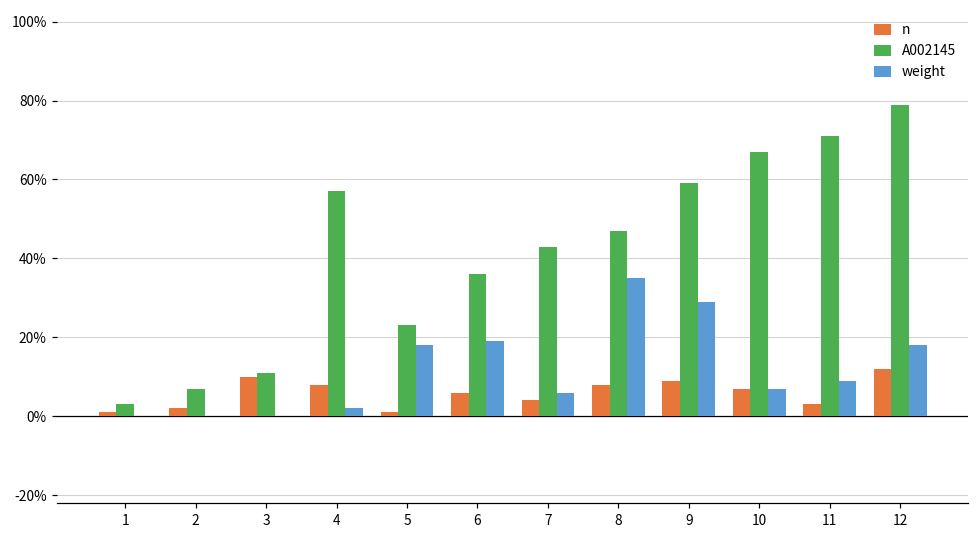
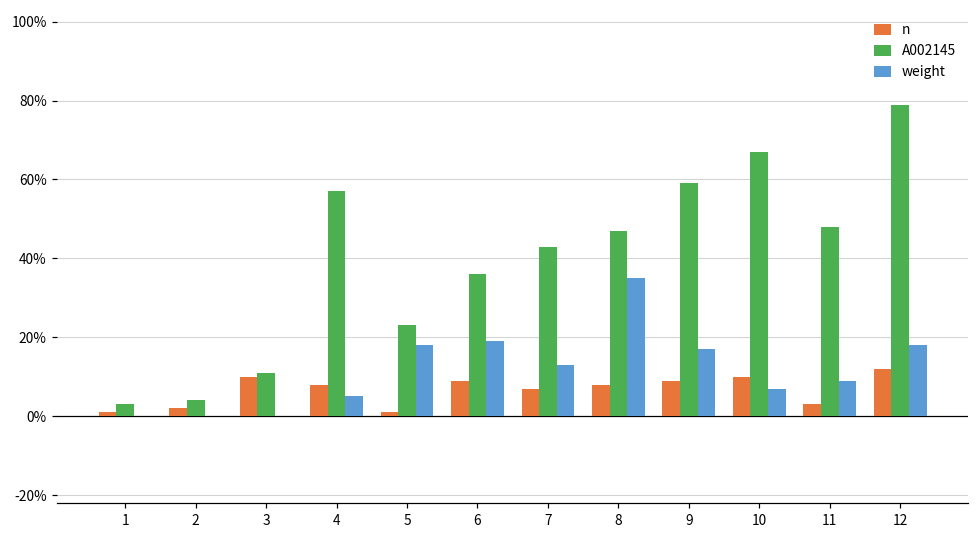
  {
    "n": {
      "1": "1%",
      "2": "2%",
      "3": "10%",
      "4": "8%",
      "5": "1%",
-     "6": "6%",
-     "7": "4%",
+     "6": "9%",
+     "7": "7%",
      "8": "8%",
      "9": "9%",
-     "10": "7%",
+     "10": "10%",
      "11": "3%",
      "12": "12%"
    },
    "A002145": {
      "1": "3%",
-     "2": "7%",
+     "2": "4%",
      "3": "11%",
      "4": "57%",
      "5": "23%",
      "6": "36%",
      "7": "43%",
      "8": "47%",
      "9": "59%",
      "10": "67%",
-     "11": "71%",
+     "11": "48%",
      "12": "79%"
    },
    "weight": {
      "1": "0%",
      "2": "0%",
      "3": "0%",
-     "4": "2%",
+     "4": "5%",
      "5": "18%",
      "6": "19%",
-     "7": "6%",
+     "7": "13%",
      "8": "35%",
-     "9": "29%",
+     "9": "17%",
      "10": "7%",
      "11": "9%",
      "12": "18%"
    }
  }
